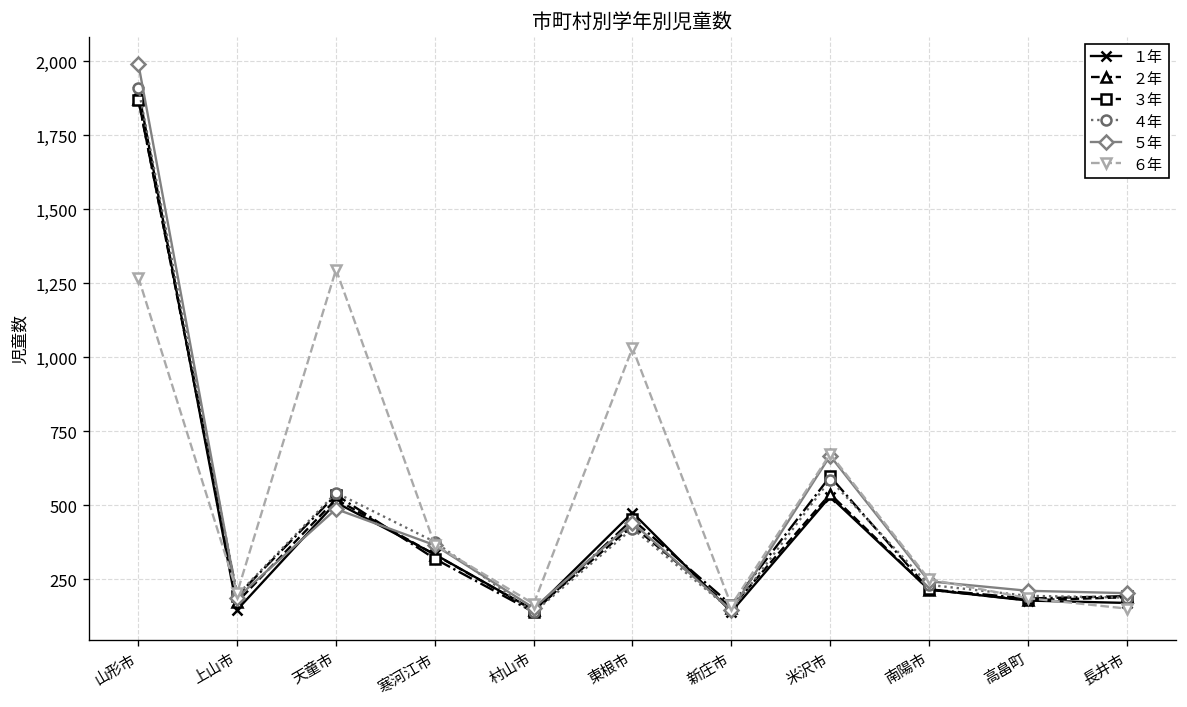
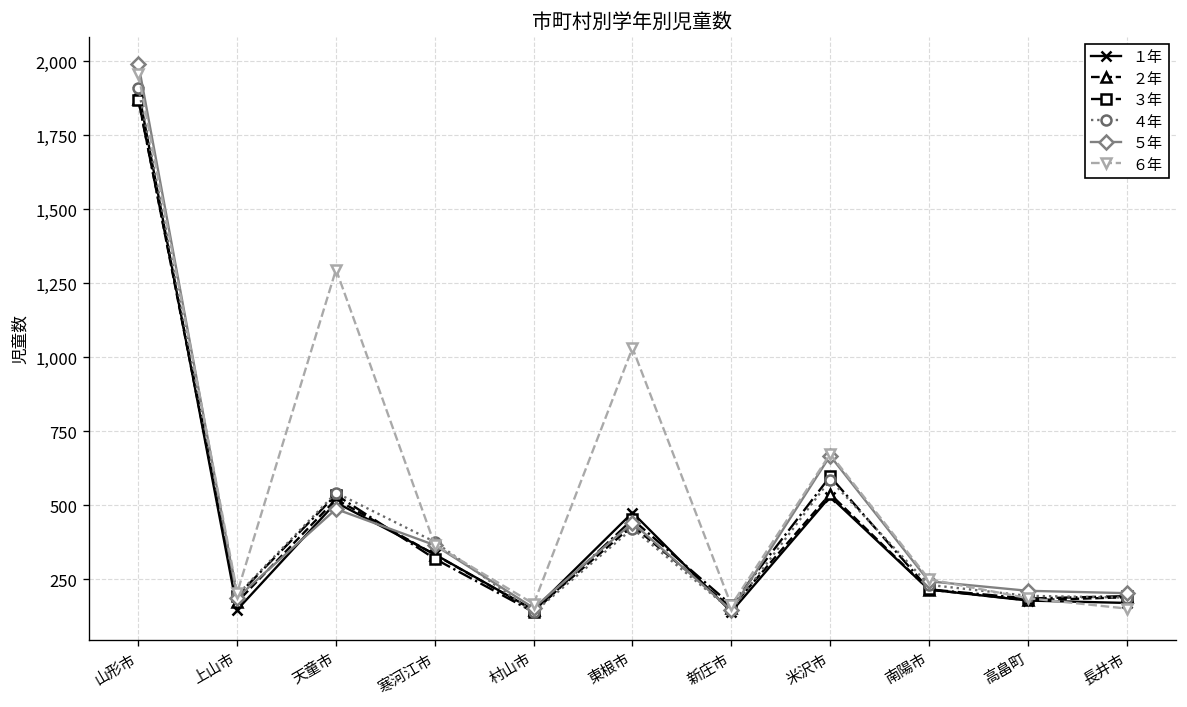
  {
    "６年": {
-     "山形市": "1,270",
+     "山形市": "1,960",
      "天童市": "1,300",
      "村山市": "170",
      "東根市": "1,030",
      "長井市": "150"
    }
  }
